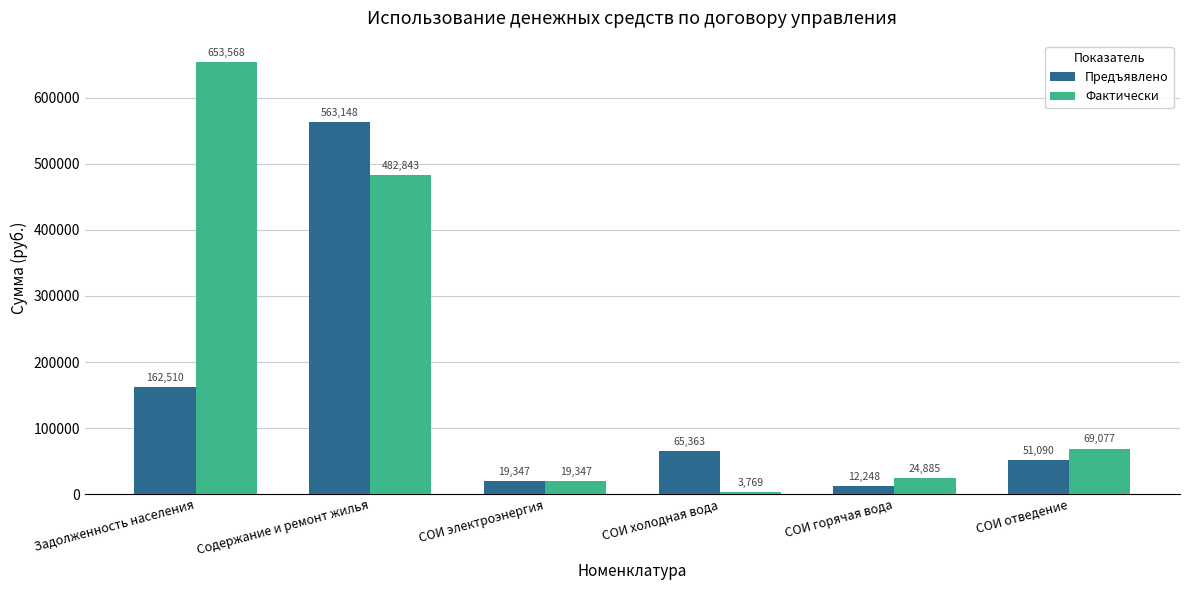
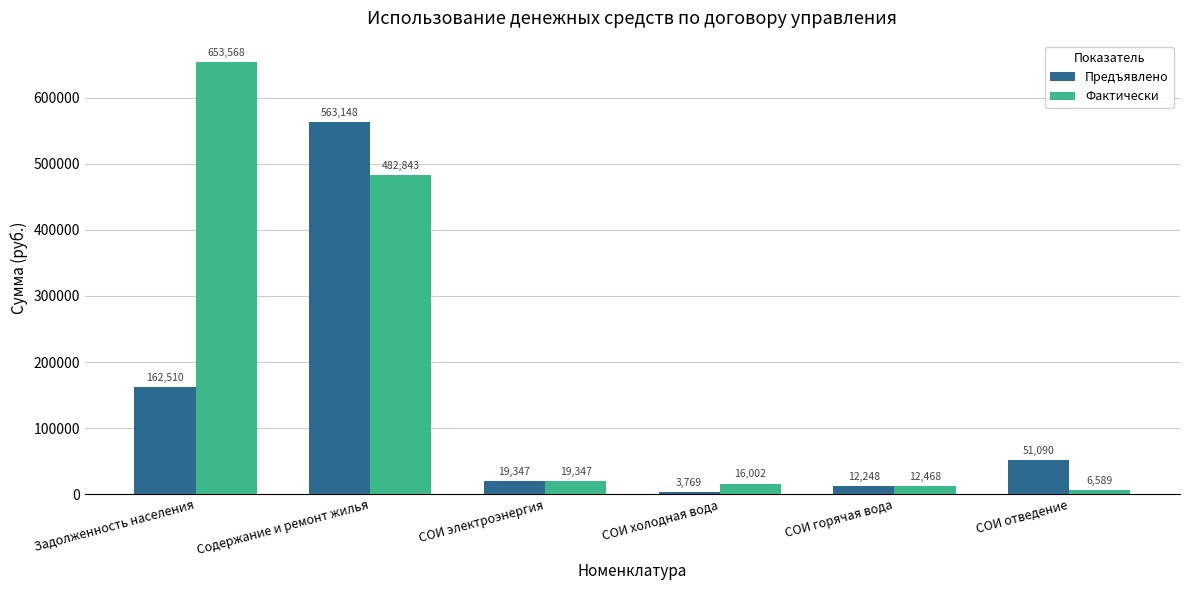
  {
    "Предъявлено": {
      "Задолженность населения": "162,510",
      "Содержание и ремонт жилья": "563,148",
      "СОИ электроэнергия": "19,347",
-     "СОИ холодная вода": "65,363",
+     "СОИ холодная вода": "3,769",
      "СОИ горячая вода": "12,248",
      "СОИ отведение": "51,090"
    },
    "Фактически": {
      "Задолженность населения": "653,568",
      "Содержание и ремонт жилья": "482,843",
      "СОИ электроэнергия": "19,347",
-     "СОИ холодная вода": "3,769",
-     "СОИ горячая вода": "24,885",
-     "СОИ отведение": "69,077"
+     "СОИ холодная вода": "16,002",
+     "СОИ горячая вода": "12,468",
+     "СОИ отведение": "6,589"
    }
  }
